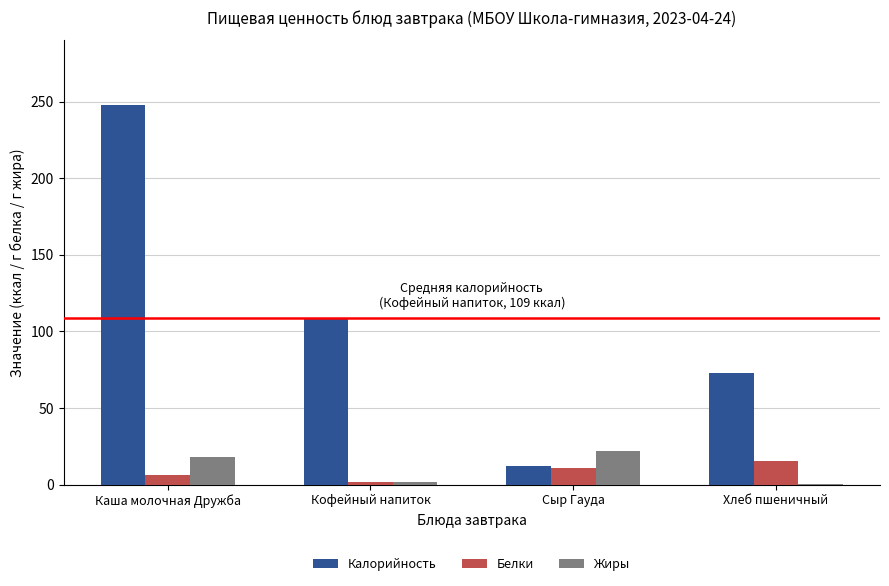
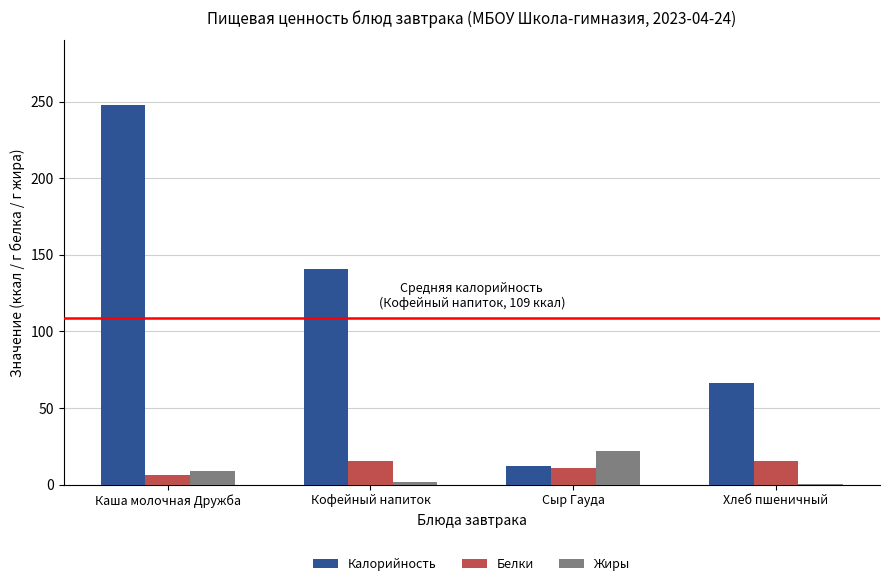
  {
    "Калорийность": {
      "Каша молочная Дружба": 248,
-     "Кофейный напиток": 109,
+     "Кофейный напиток": 141,
      "Сыр Гауда": 12,
-     "Хлеб пшеничный": 73
+     "Хлеб пшеничный": 66
    },
    "Белки": {
      "Каша молочная Дружба": 6,
-     "Кофейный напиток": 2,
+     "Кофейный напиток": 15,
      "Сыр Гауда": 10,
      "Хлеб пшеничный": 15
    },
    "Жиры": {
-     "Каша молочная Дружба": 18,
+     "Каша молочная Дружба": 9,
      "Сыр Гауда": 22
    }
  }
